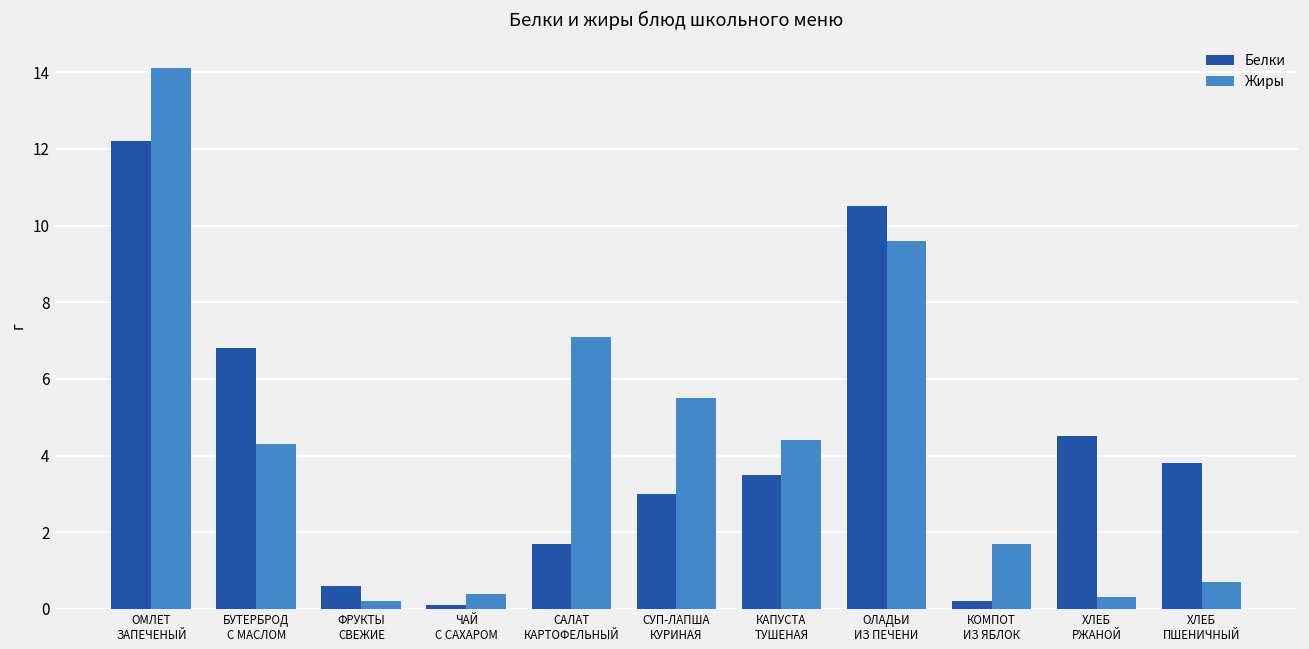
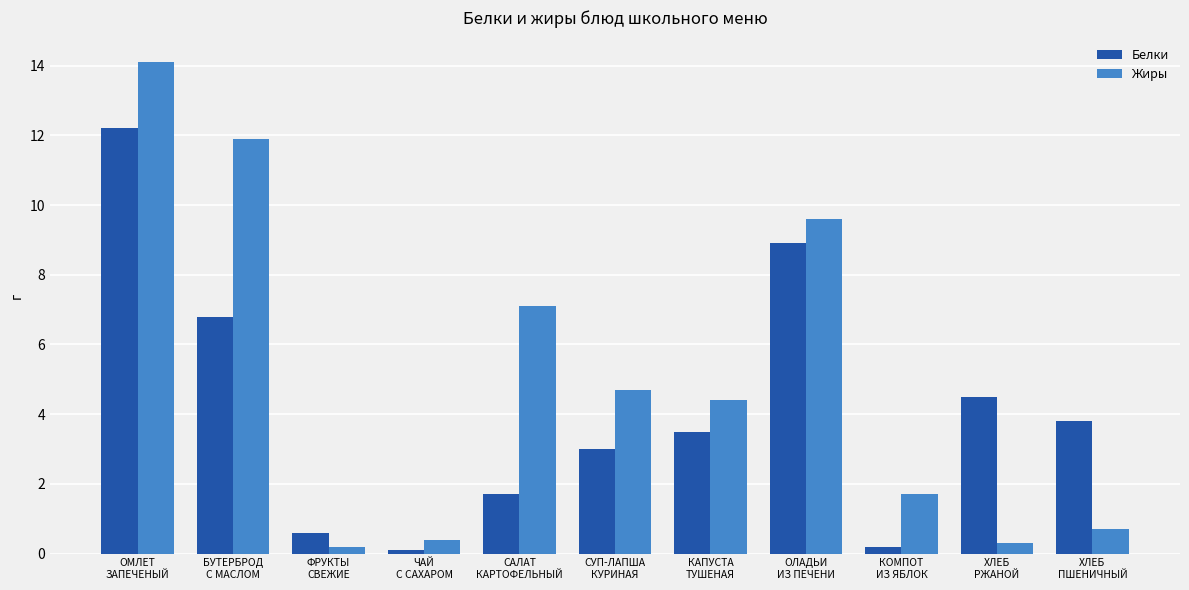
  {
    "Белки": {
      "ОМЛЕТ ЗАПЕЧЕНЫЙ": 12.2,
      "БУТЕРБРОД С МАСЛОМ": 6.8,
      "ФРУКТЫ СВЕЖИЕ": 0.6,
      "ЧАЙ С САХАРОМ": 0.1,
      "САЛАТ КАРТОФЕЛЬНЫЙ": 1.7,
      "СУП-ЛАПША КУРИНАЯ": 3.0,
      "КАПУСТА ТУШЕНАЯ": 3.5,
-     "ОЛАДЬИ ИЗ ПЕЧЕНИ": 10.5,
+     "ОЛАДЬИ ИЗ ПЕЧЕНИ": 8.9,
      "КОМПОТ ИЗ ЯБЛОК": 0.2,
      "ХЛЕБ РЖАНОЙ": 4.5,
      "ХЛЕБ ПШЕНИЧНЫЙ": 3.8
    },
    "Жиры": {
      "ОМЛЕТ ЗАПЕЧЕНЫЙ": 14.1,
-     "БУТЕРБРОД С МАСЛОМ": 4.3,
+     "БУТЕРБРОД С МАСЛОМ": 11.9,
      "ФРУКТЫ СВЕЖИЕ": 0.2,
      "ЧАЙ С САХАРОМ": 0.4,
      "САЛАТ КАРТОФЕЛЬНЫЙ": 7.1,
-     "СУП-ЛАПША КУРИНАЯ": 5.5,
+     "СУП-ЛАПША КУРИНАЯ": 4.7,
      "КАПУСТА ТУШЕНАЯ": 4.4,
      "ОЛАДЬИ ИЗ ПЕЧЕНИ": 9.6,
      "КОМПОТ ИЗ ЯБЛОК": 1.7,
      "ХЛЕБ РЖАНОЙ": 0.3,
      "ХЛЕБ ПШЕНИЧНЫЙ": 0.7
    }
  }
